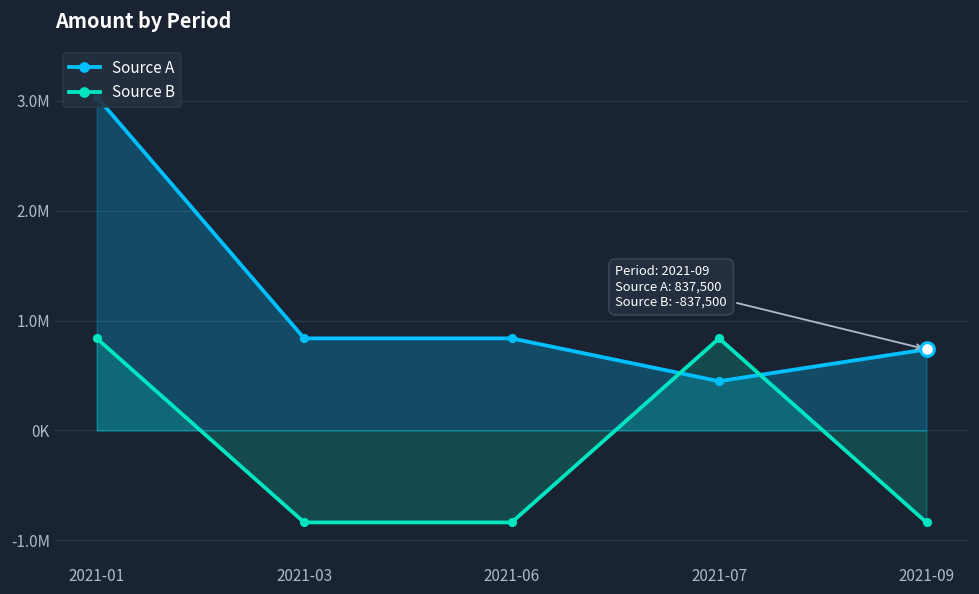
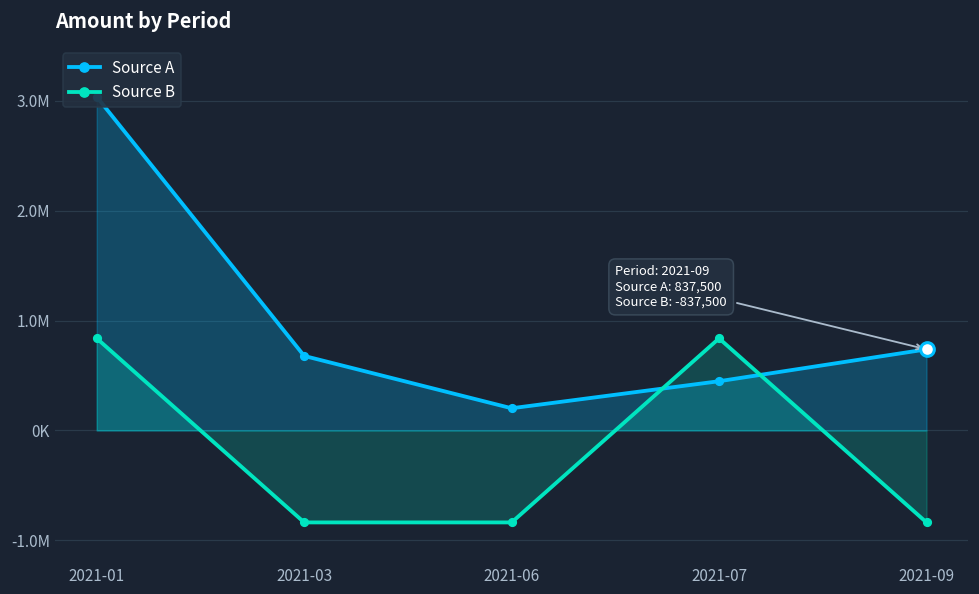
  {
    "Source A": {
-     "2021-03": 800000,
-     "2021-06": 800000,
+     "2021-03": 700000,
+     "2021-06": 200000,
      "2021-07": 400000
    }
  }
